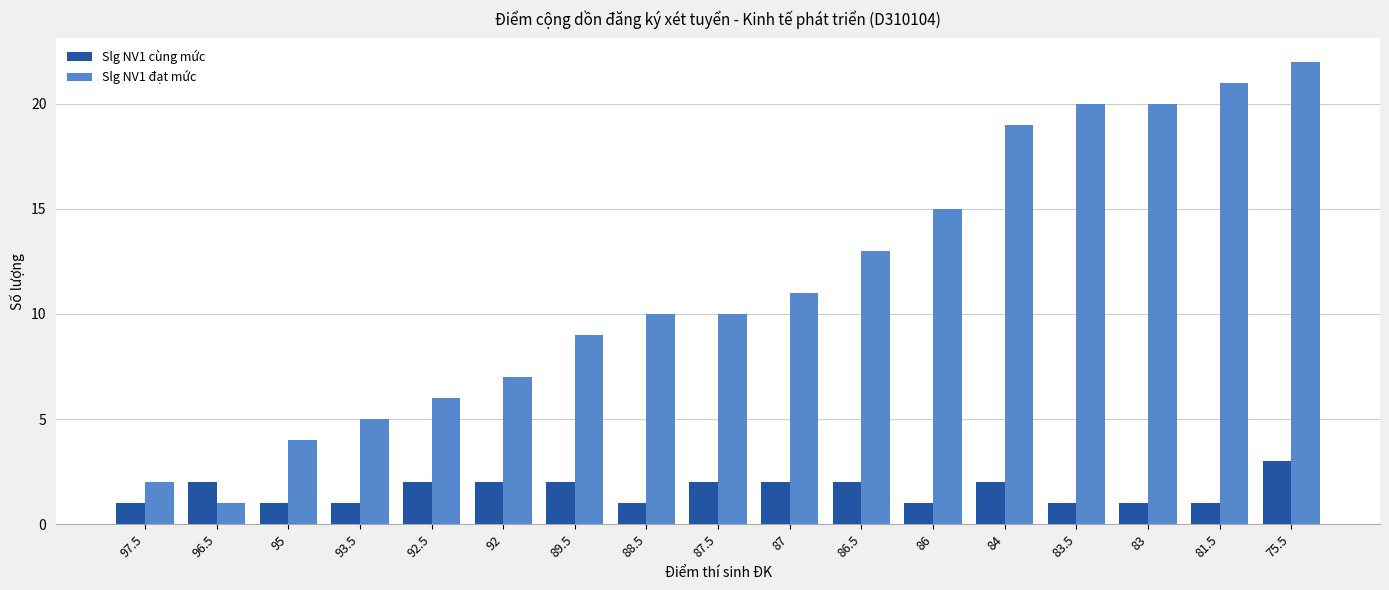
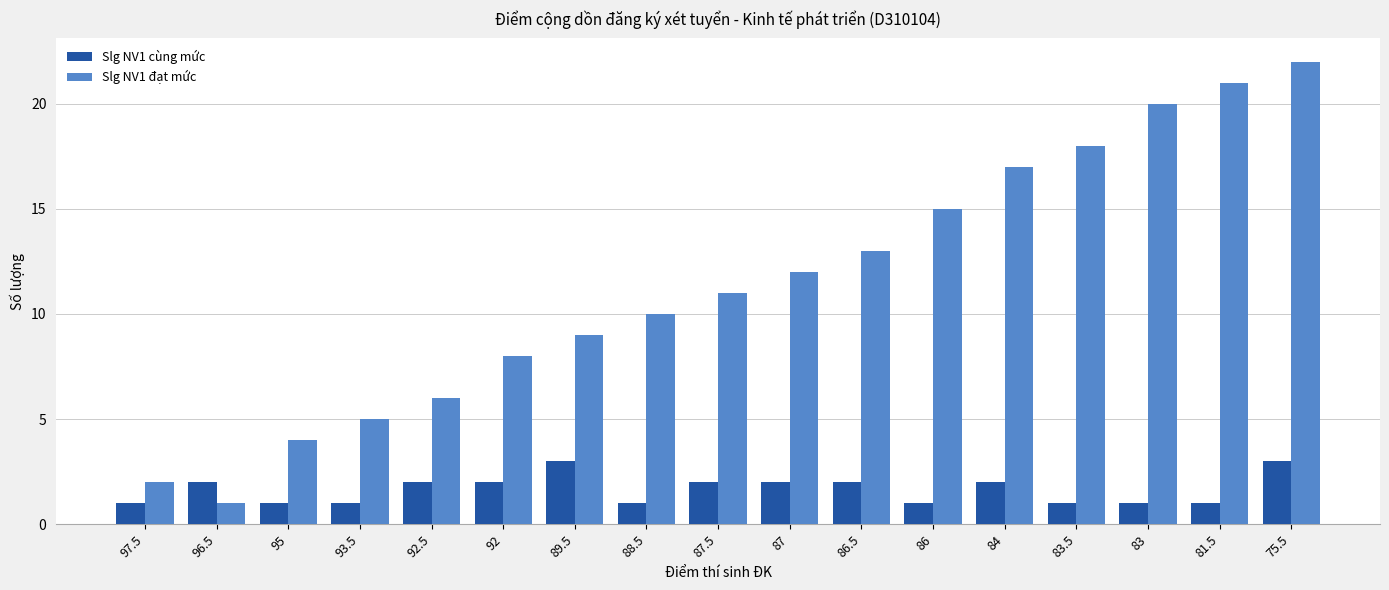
  {
    "Slg NV1 cùng mức": {
      "97.5": 1,
      "96.5": 2,
      "95": 1,
      "93.5": 1,
      "92.5": 2,
      "92": 2,
-     "89.5": 2,
+     "89.5": 3,
      "88.5": 1,
      "87.5": 2,
      "87": 2,
      "86.5": 2,
      "86": 1,
      "84": 2,
      "83.5": 1,
      "83": 1,
      "81.5": 1,
      "75.5": 3
    },
    "Slg NV1 đạt mức": {
      "97.5": 2,
      "96.5": 1,
      "95": 4,
      "93.5": 5,
      "92.5": 6,
-     "92": 7,
+     "92": 8,
      "89.5": 9,
      "88.5": 10,
-     "87.5": 10,
-     "87": 11,
+     "87.5": 11,
+     "87": 12,
      "86.5": 13,
      "86": 15,
-     "84": 19,
-     "83.5": 20,
+     "84": 17,
+     "83.5": 18,
      "83": 20,
      "81.5": 21,
      "75.5": 22
    }
  }
